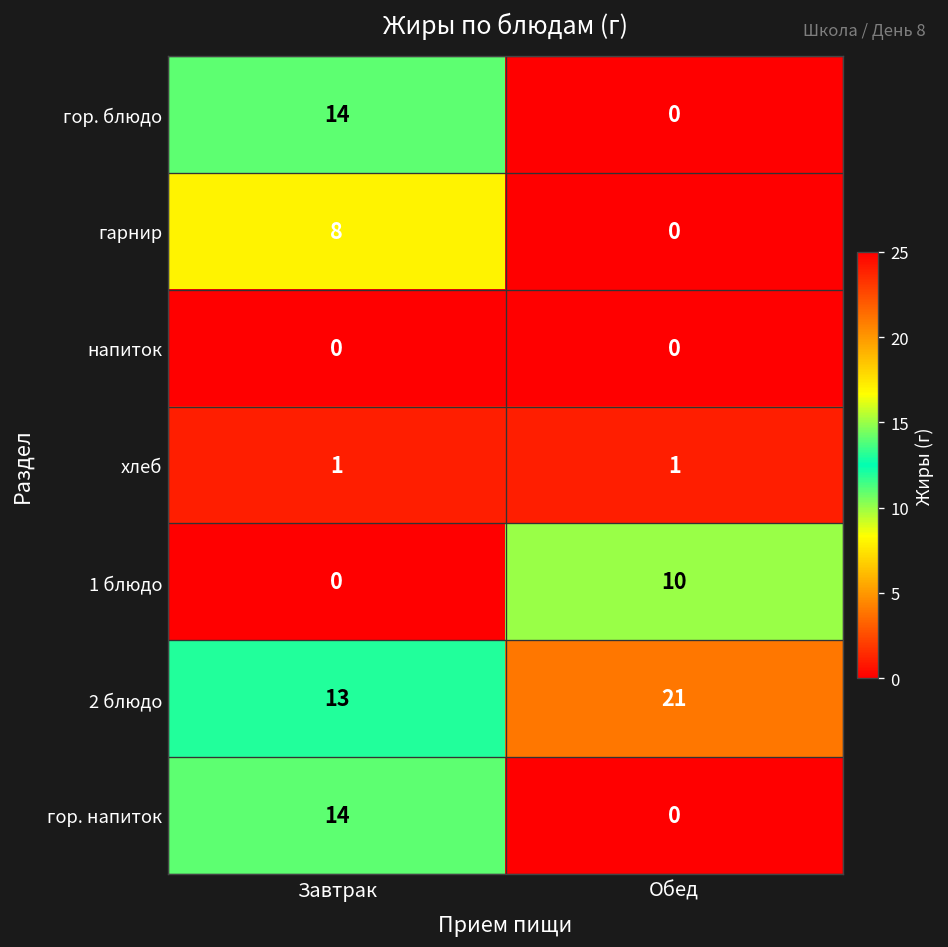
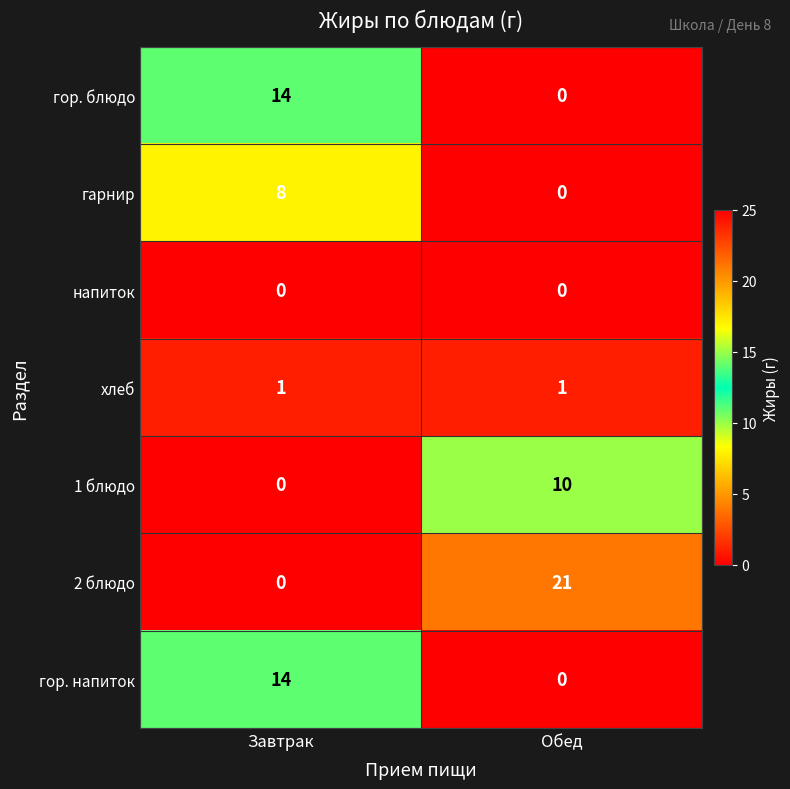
  {
    "гор. блюдо": {
      "Завтрак": 14,
      "Обед": 0
    },
    "гарнир": {
      "Завтрак": 8,
      "Обед": 0
    },
    "напиток": {
      "Завтрак": 0,
      "Обед": 0
    },
    "хлеб": {
      "Завтрак": 1,
      "Обед": 1
    },
    "1 блюдо": {
      "Завтрак": 0,
      "Обед": 10
    },
    "2 блюдо": {
-     "Завтрак": 13,
+     "Завтрак": 0,
      "Обед": 21
    },
    "гор. напиток": {
      "Завтрак": 14,
      "Обед": 0
    }
  }
